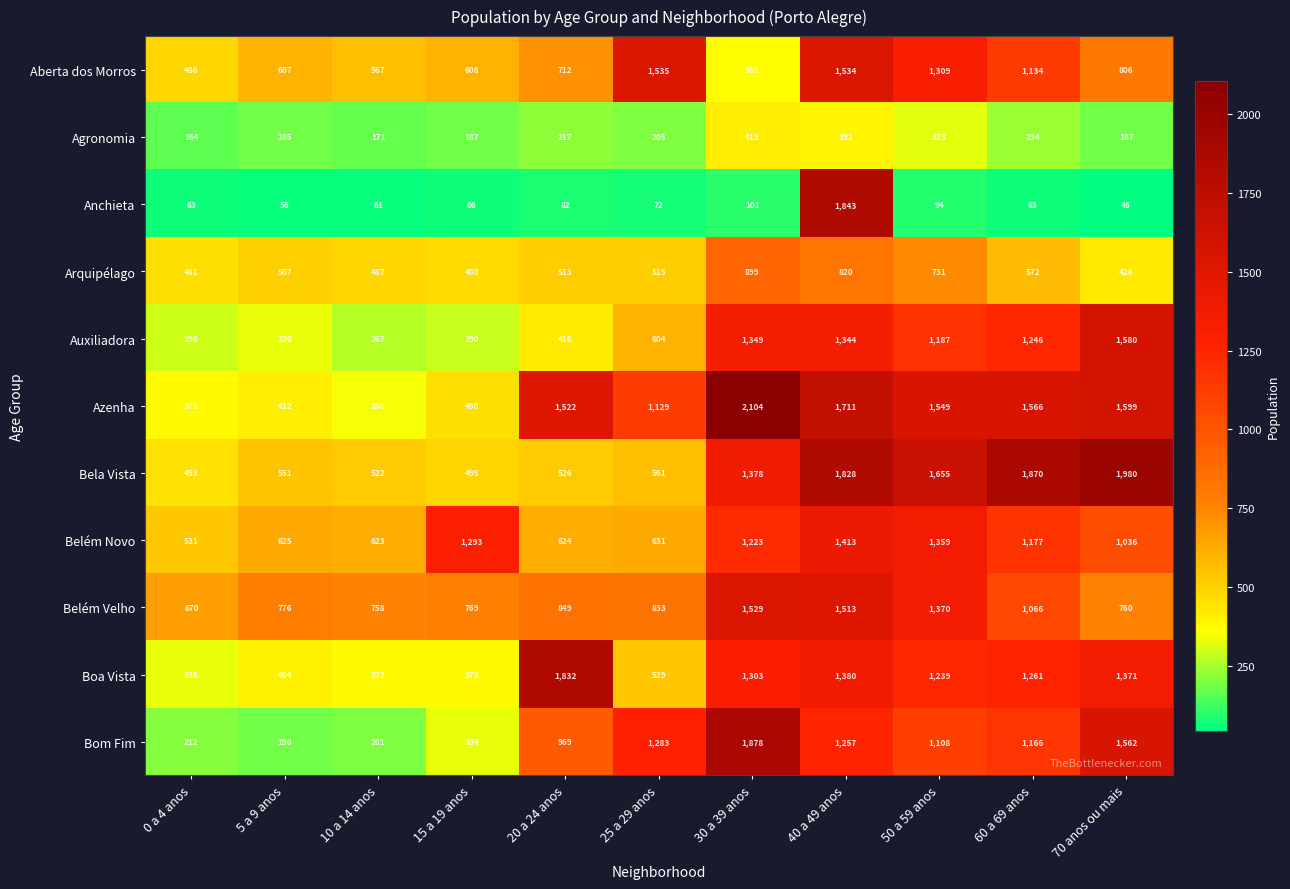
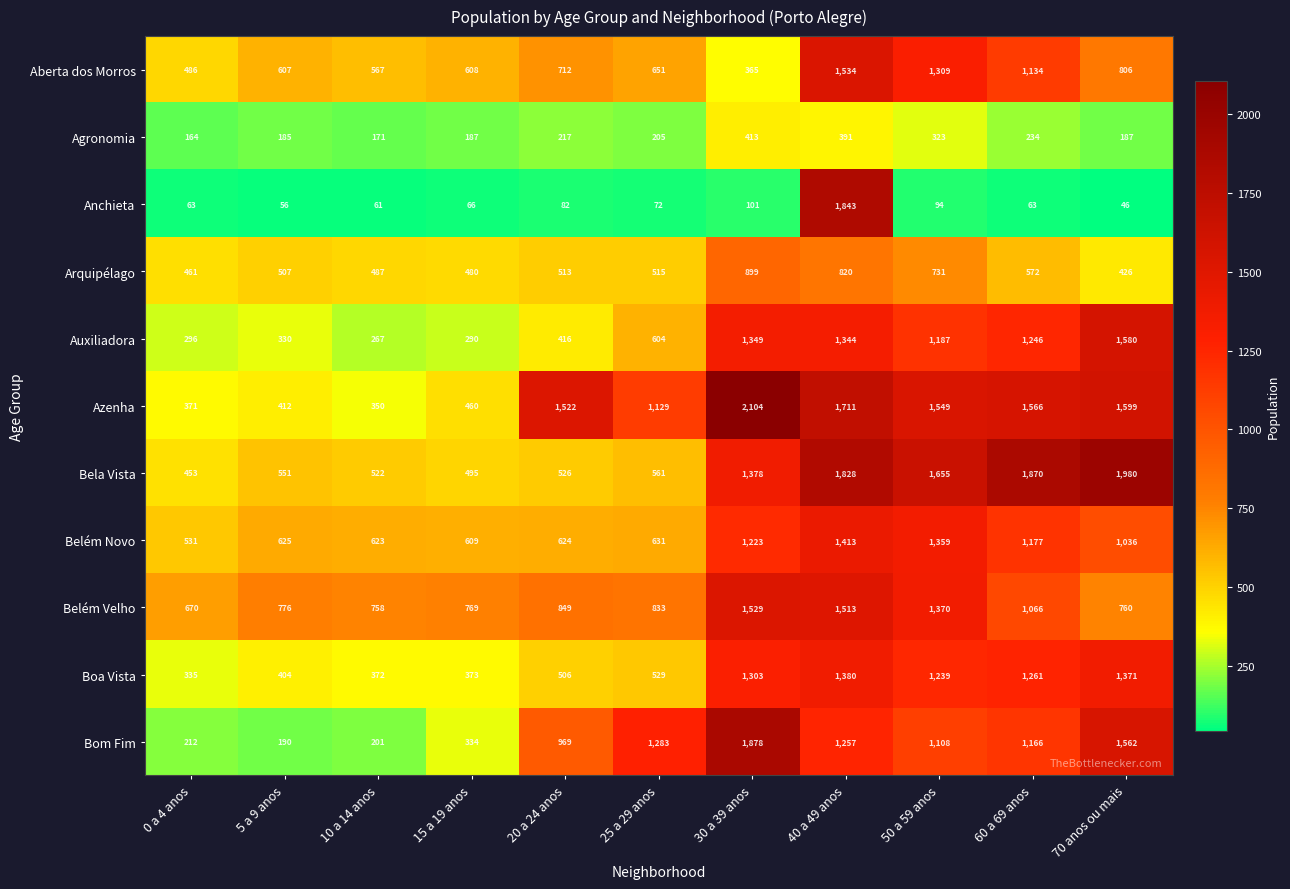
  {
    "Aberta dos Morros": {
      "0 a 4 anos": "486",
      "5 a 9 anos": "607",
      "10 a 14 anos": "567",
      "15 a 19 anos": "608",
      "20 a 24 anos": "712",
-     "25 a 29 anos": "1,535",
+     "25 a 29 anos": "651",
      "30 a 39 anos": "365",
      "40 a 49 anos": "1,534",
      "50 a 59 anos": "1,309",
      "60 a 69 anos": "1,134",
      "70 anos ou mais": "806"
    },
    "Agronomia": {
      "0 a 4 anos": "164",
      "5 a 9 anos": "185",
      "10 a 14 anos": "171",
      "15 a 19 anos": "187",
      "20 a 24 anos": "217",
      "25 a 29 anos": "205",
      "30 a 39 anos": "413",
      "40 a 49 anos": "391",
      "50 a 59 anos": "323",
      "60 a 69 anos": "234",
      "70 anos ou mais": "187"
    },
    "Anchieta": {
      "0 a 4 anos": "63",
      "5 a 9 anos": "56",
      "10 a 14 anos": "61",
      "15 a 19 anos": "66",
      "20 a 24 anos": "82",
      "25 a 29 anos": "72",
      "30 a 39 anos": "101",
      "40 a 49 anos": "1,843",
      "50 a 59 anos": "94",
      "60 a 69 anos": "63",
      "70 anos ou mais": "46"
    },
    "Arquipélago": {
      "0 a 4 anos": "461",
      "5 a 9 anos": "507",
      "10 a 14 anos": "487",
      "15 a 19 anos": "480",
      "20 a 24 anos": "513",
      "25 a 29 anos": "515",
      "30 a 39 anos": "899",
      "40 a 49 anos": "820",
      "50 a 59 anos": "731",
      "60 a 69 anos": "572",
      "70 anos ou mais": "426"
    },
    "Auxiliadora": {
      "0 a 4 anos": "296",
      "5 a 9 anos": "330",
      "10 a 14 anos": "267",
      "15 a 19 anos": "290",
      "20 a 24 anos": "416",
      "25 a 29 anos": "604",
      "30 a 39 anos": "1,349",
      "40 a 49 anos": "1,344",
      "50 a 59 anos": "1,187",
      "60 a 69 anos": "1,246",
      "70 anos ou mais": "1,580"
    },
    "Azenha": {
      "0 a 4 anos": "371",
      "5 a 9 anos": "412",
      "10 a 14 anos": "350",
      "15 a 19 anos": "460",
      "20 a 24 anos": "1,522",
      "25 a 29 anos": "1,129",
      "30 a 39 anos": "2,104",
      "40 a 49 anos": "1,711",
      "50 a 59 anos": "1,549",
      "60 a 69 anos": "1,566",
      "70 anos ou mais": "1,599"
    },
    "Bela Vista": {
      "0 a 4 anos": "453",
      "5 a 9 anos": "551",
      "10 a 14 anos": "522",
      "15 a 19 anos": "495",
      "20 a 24 anos": "526",
      "25 a 29 anos": "561",
      "30 a 39 anos": "1,378",
      "40 a 49 anos": "1,828",
      "50 a 59 anos": "1,655",
      "60 a 69 anos": "1,870",
      "70 anos ou mais": "1,980"
    },
    "Belém Novo": {
      "0 a 4 anos": "531",
      "5 a 9 anos": "625",
      "10 a 14 anos": "623",
-     "15 a 19 anos": "1,293",
+     "15 a 19 anos": "609",
      "20 a 24 anos": "624",
      "25 a 29 anos": "631",
      "30 a 39 anos": "1,223",
      "40 a 49 anos": "1,413",
      "50 a 59 anos": "1,359",
      "60 a 69 anos": "1,177",
      "70 anos ou mais": "1,036"
    },
    "Belém Velho": {
      "0 a 4 anos": "670",
      "5 a 9 anos": "776",
      "10 a 14 anos": "758",
      "15 a 19 anos": "769",
      "20 a 24 anos": "849",
      "25 a 29 anos": "833",
      "30 a 39 anos": "1,529",
      "40 a 49 anos": "1,513",
      "50 a 59 anos": "1,370",
      "60 a 69 anos": "1,066",
      "70 anos ou mais": "760"
    },
    "Boa Vista": {
      "0 a 4 anos": "335",
      "5 a 9 anos": "404",
      "10 a 14 anos": "372",
      "15 a 19 anos": "373",
-     "20 a 24 anos": "1,832",
+     "20 a 24 anos": "506",
      "25 a 29 anos": "529",
      "30 a 39 anos": "1,303",
      "40 a 49 anos": "1,380",
      "50 a 59 anos": "1,239",
      "60 a 69 anos": "1,261",
      "70 anos ou mais": "1,371"
    },
    "Bom Fim": {
      "0 a 4 anos": "212",
      "5 a 9 anos": "190",
      "10 a 14 anos": "201",
      "15 a 19 anos": "334",
      "20 a 24 anos": "969",
      "25 a 29 anos": "1,283",
      "30 a 39 anos": "1,878",
      "40 a 49 anos": "1,257",
      "50 a 59 anos": "1,108",
      "60 a 69 anos": "1,166"
    }
  }
